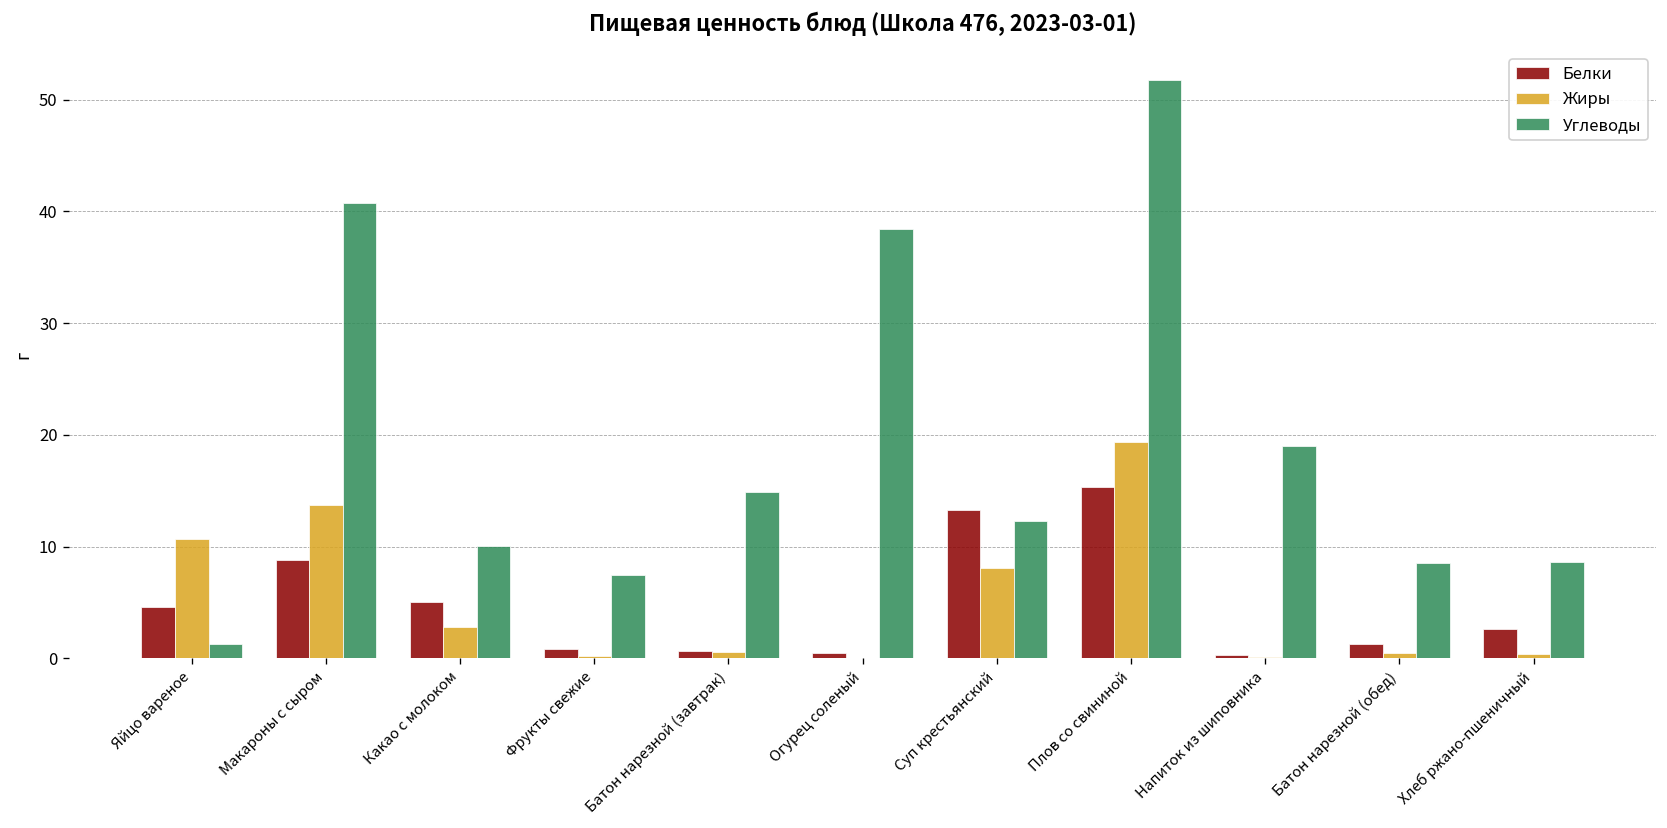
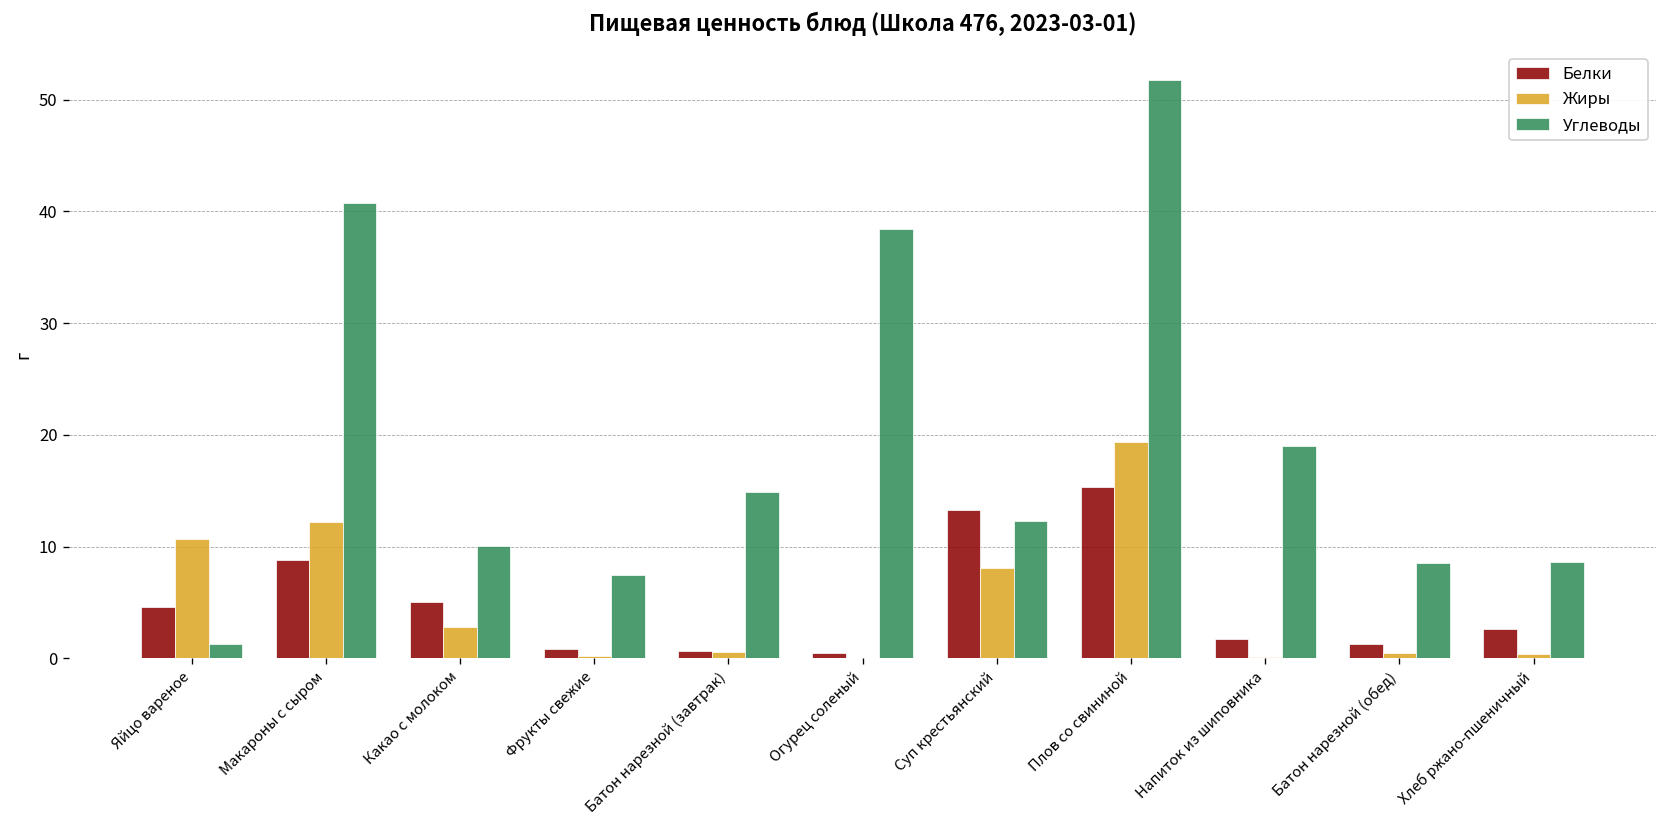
  {
    "Белки": {
      "Яйцо вареное": 5,
      "Макароны с сыром": 9,
      "Какао с молоком": 5,
      "Фрукты свежие": 1,
      "Батон нарезной (завтрак)": 1,
      "Огурец соленый": 0,
      "Суп крестьянский": 13,
      "Плов со свининой": 15,
-     "Напиток из шиповника": 0,
+     "Напиток из шиповника": 2,
      "Батон нарезной (обед)": 1,
      "Хлеб ржано-пшеничный": 3
    },
    "Жиры": {
      "Яйцо вареное": 11,
-     "Макароны с сыром": 14,
+     "Макароны с сыром": 12,
      "Какао с молоком": 3,
      "Батон нарезной (завтрак)": 1,
      "Суп крестьянский": 8,
      "Плов со свининой": 19,
      "Батон нарезной (обед)": 0,
      "Хлеб ржано-пшеничный": 0
    },
    "Углеводы": {
      "Яйцо вареное": 1,
      "Макароны с сыром": 41,
      "Какао с молоком": 10,
      "Фрукты свежие": 8,
      "Батон нарезной (завтрак)": 15,
      "Огурец соленый": 38,
      "Суп крестьянский": 12,
      "Плов со свининой": 52,
      "Напиток из шиповника": 19,
      "Батон нарезной (обед)": 9,
      "Хлеб ржано-пшеничный": 9
    }
  }
